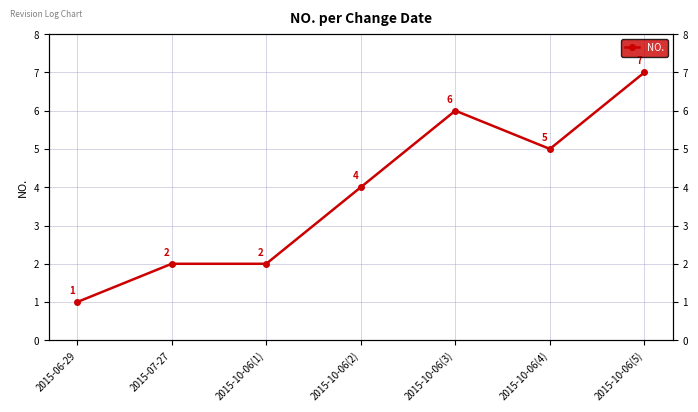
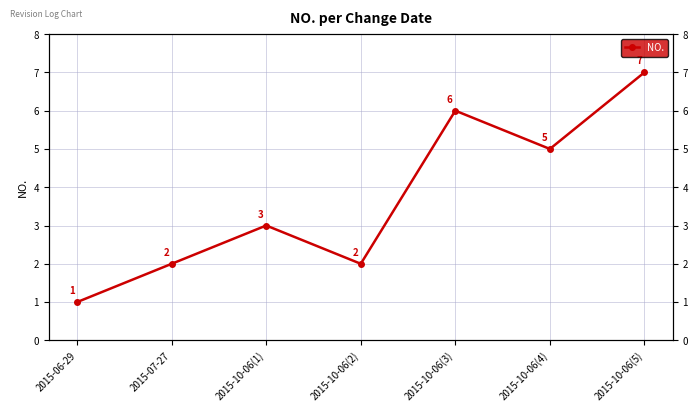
  {
    "2015-06-29": 1,
    "2015-07-27": 2,
-   "2015-10-06(1)": 2,
-   "2015-10-06(2)": 4,
+   "2015-10-06(1)": 3,
+   "2015-10-06(2)": 2,
    "2015-10-06(3)": 6,
    "2015-10-06(4)": 5
  }
